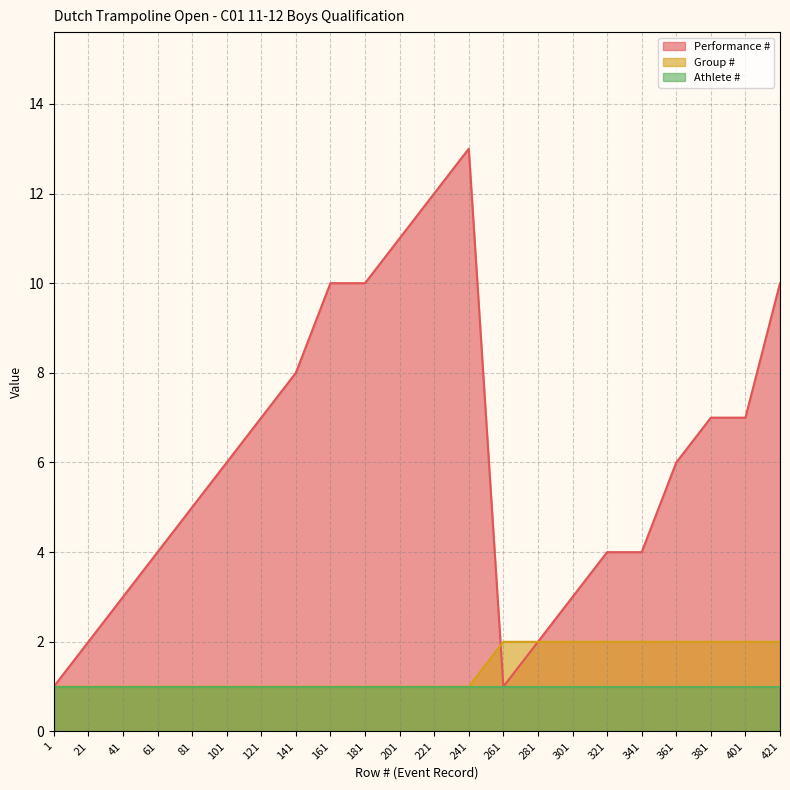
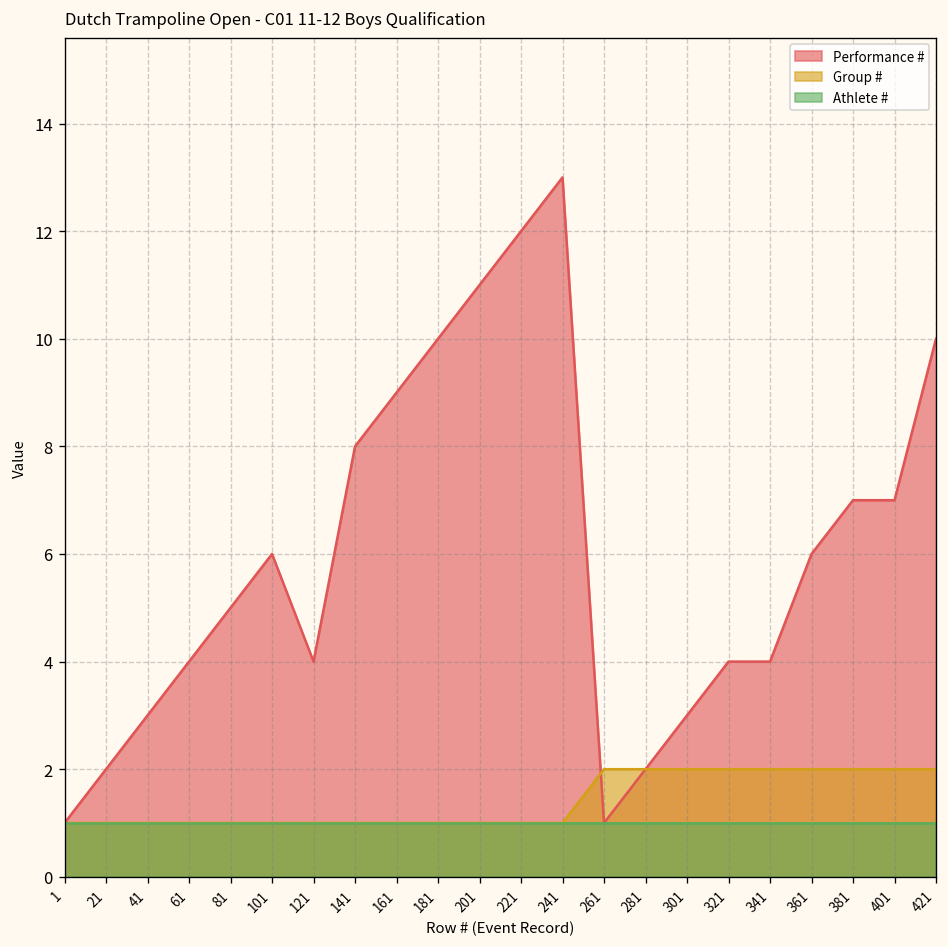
  {
    "Performance #": {
      "21": 2,
      "41": 3,
      "61": 4,
      "81": 5,
      "101": 6,
-     "121": 7,
+     "121": 4,
      "141": 8,
-     "161": 10,
+     "161": 9,
      "181": 10,
      "201": 11,
      "221": 12,
      "241": 13,
      "301": 3,
      "321": 4,
      "341": 4,
      "361": 6,
      "381": 7,
      "401": 7,
      "421": 10
    },
    "Group #": {
      "261": 2,
      "301": 2,
      "321": 2,
      "341": 2,
      "361": 2,
      "381": 2,
      "401": 2,
      "421": 2
    },
    "Athlete #": {
      "281": 1,
      "301": 1,
      "321": 1,
      "341": 1,
      "361": 1,
      "381": 1,
      "401": 1,
      "421": 1
    }
  }
